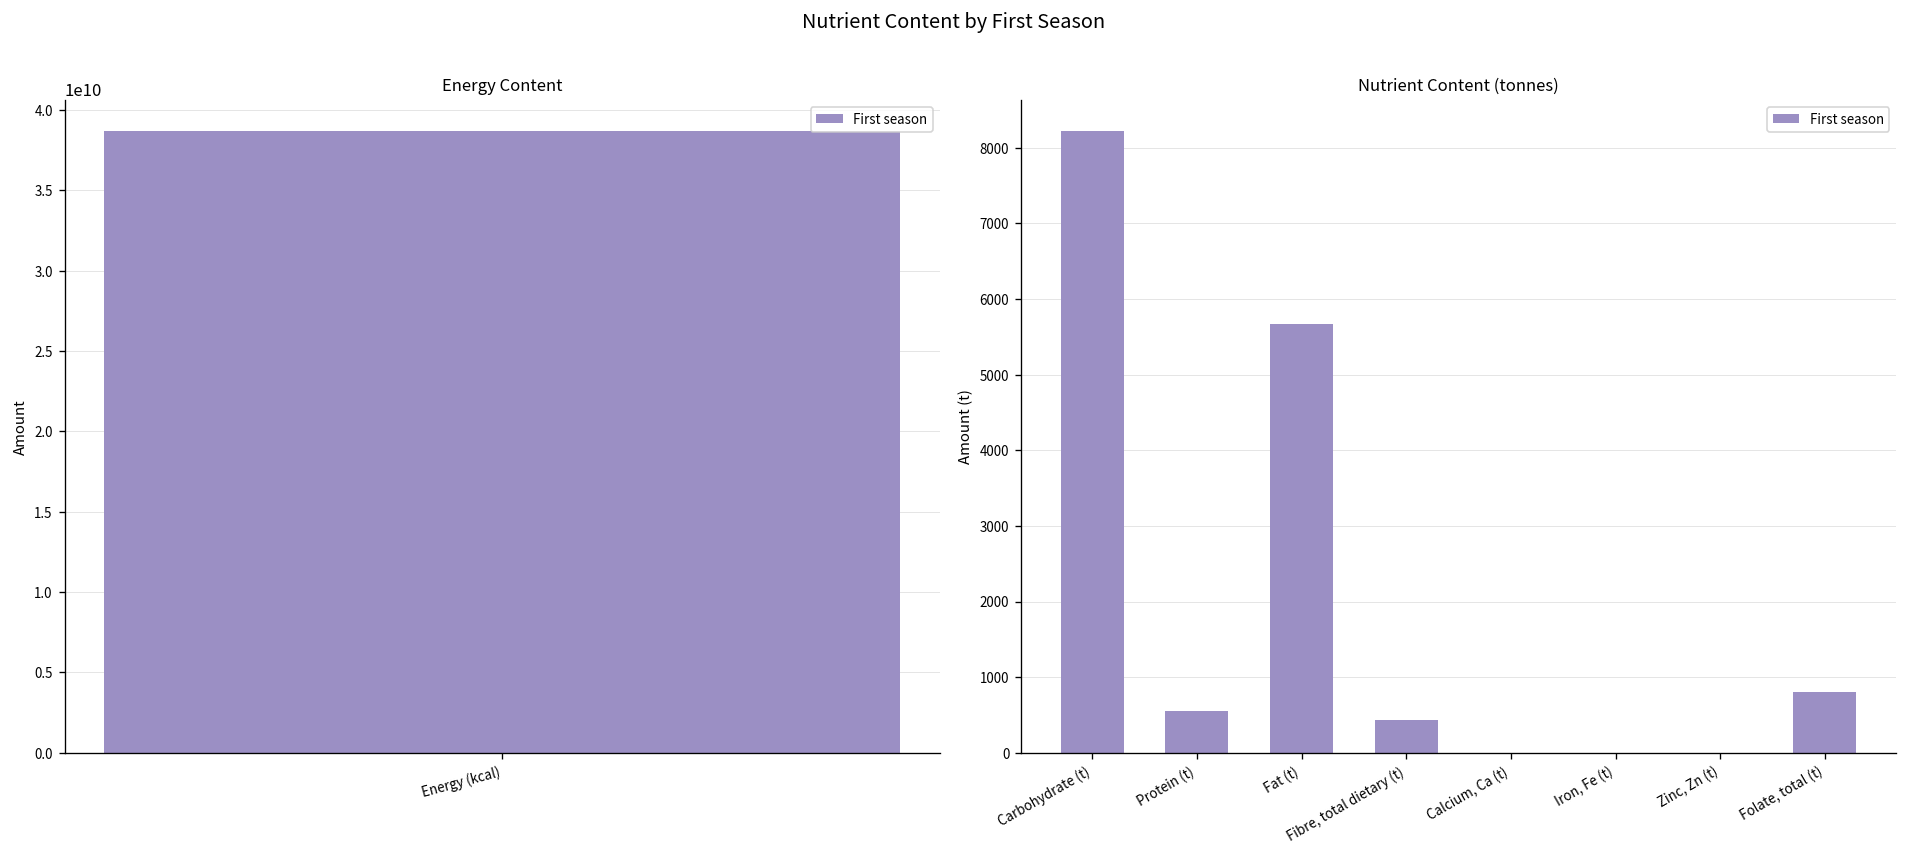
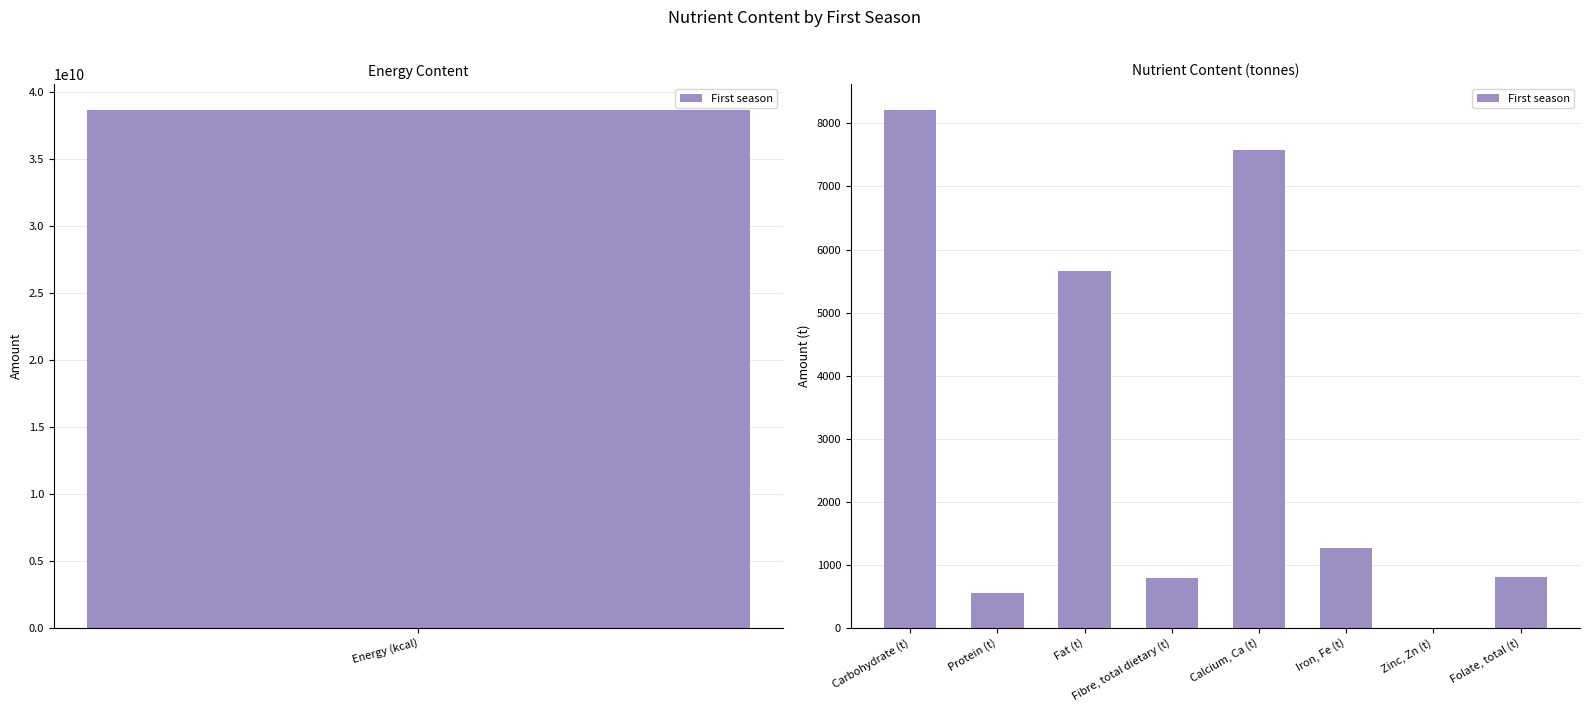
  {
    "Energy Content": {
      "Energy (kcal)": 38700000000
    },
    "Nutrient Content (tonnes)": {
      "Carbohydrate (t)": 8200,
      "Protein (t)": 500,
      "Fat (t)": 5700,
-     "Fibre, total dietary (t)": 400,
-     "Calcium, Ca (t)": 0,
-     "Iron, Fe (t)": 0,
+     "Fibre, total dietary (t)": 800,
+     "Calcium, Ca (t)": 7600,
+     "Iron, Fe (t)": 1300,
      "Folate, total (t)": 800
    }
  }
